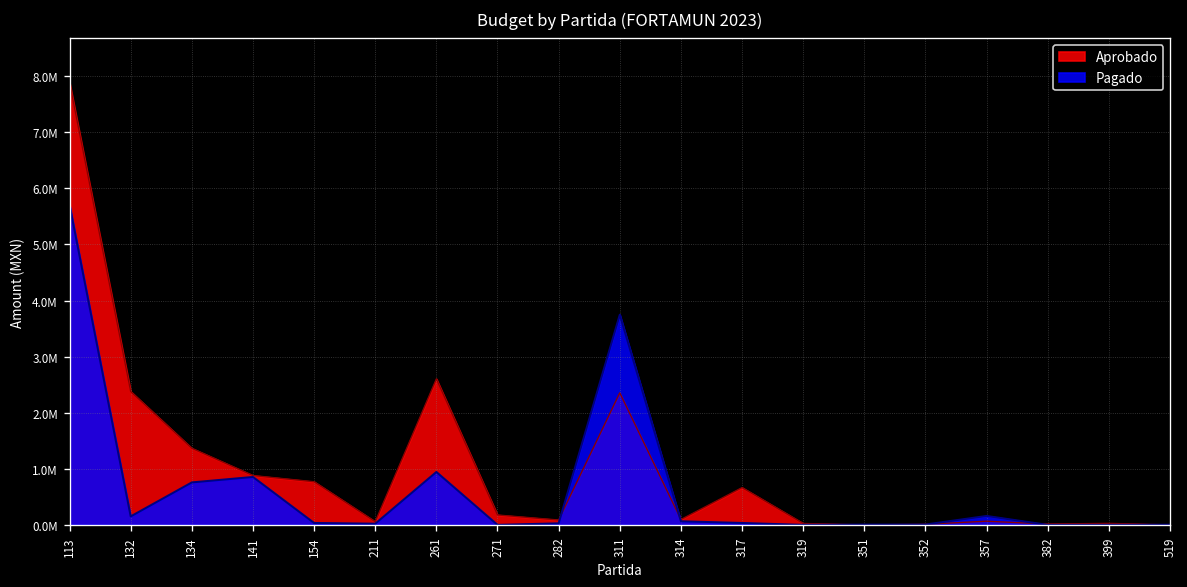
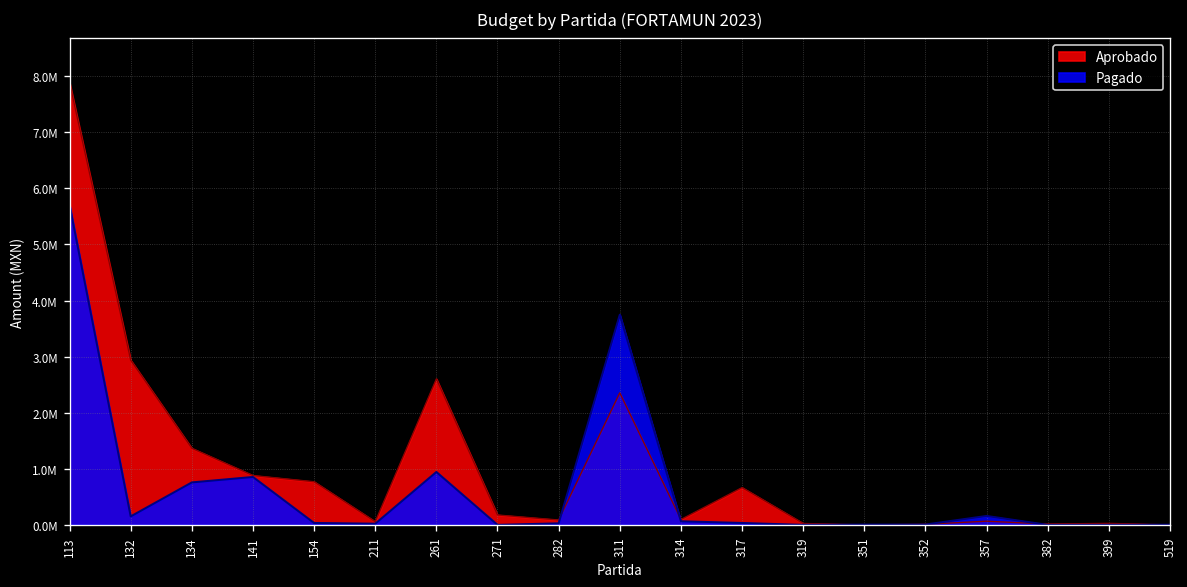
  {
    "Aprobado": {
      "113": 7900000,
-     "132": 2400000,
+     "132": 2900000,
      "134": 1400000,
      "154": 800000,
      "261": 2600000,
      "271": 200000,
      "282": 100000,
      "311": 2400000,
      "317": 700000,
      "357": 100000
    },
    "Pagado": {
      "113": 5700000,
      "132": 200000,
      "134": 800000,
      "154": 0,
      "261": 900000,
      "271": 0,
      "282": 0,
      "311": 3700000,
      "317": 0,
      "357": 200000
    }
  }
